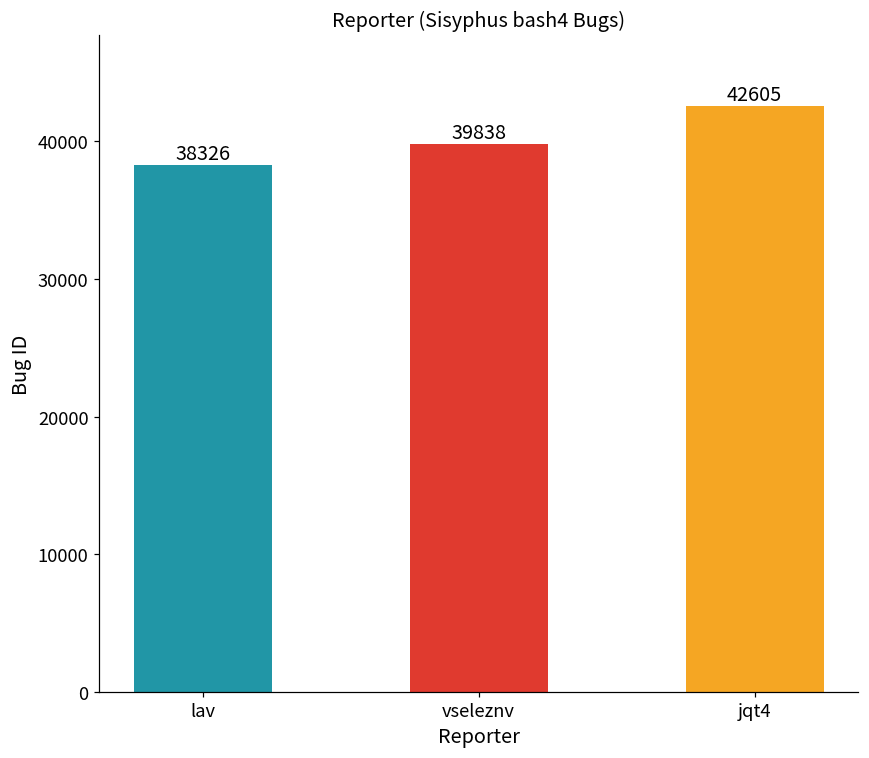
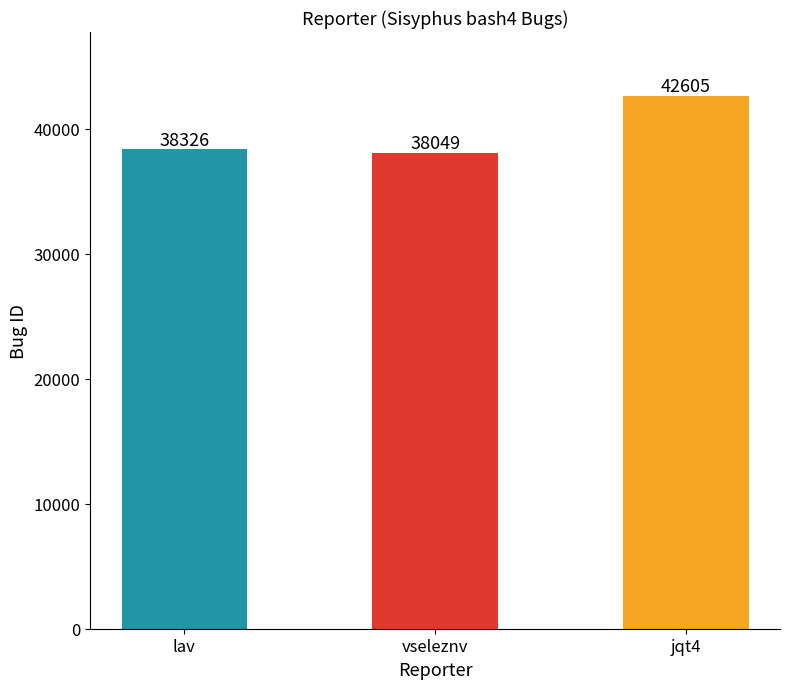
  {
    "lav": 38326,
-   "vseleznv": 39838,
+   "vseleznv": 38049,
    "jqt4": 42605
  }
